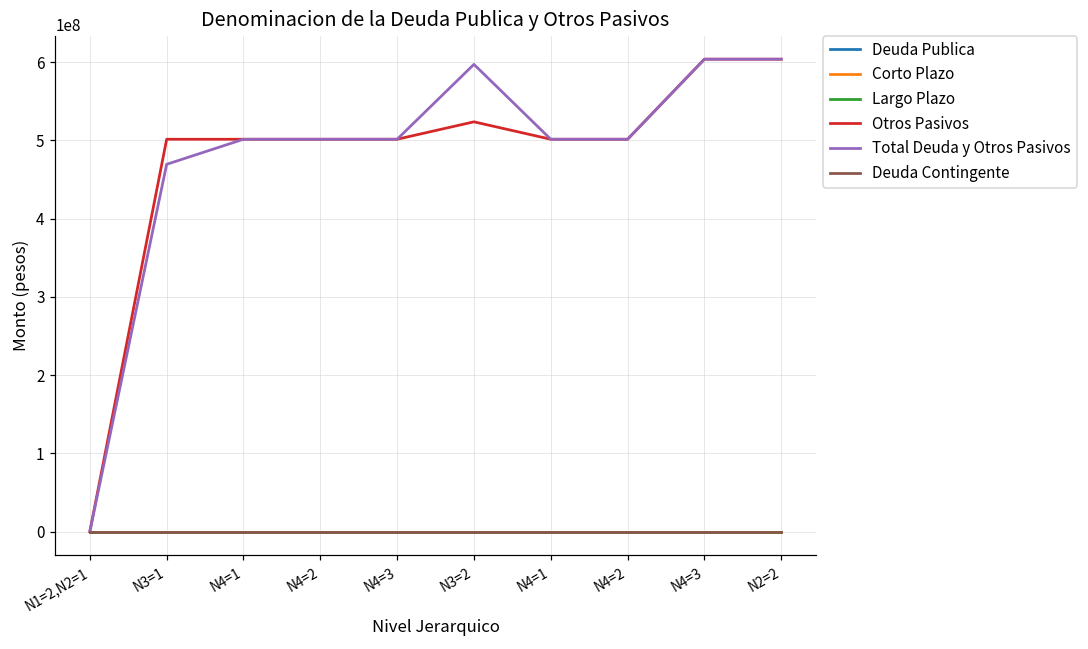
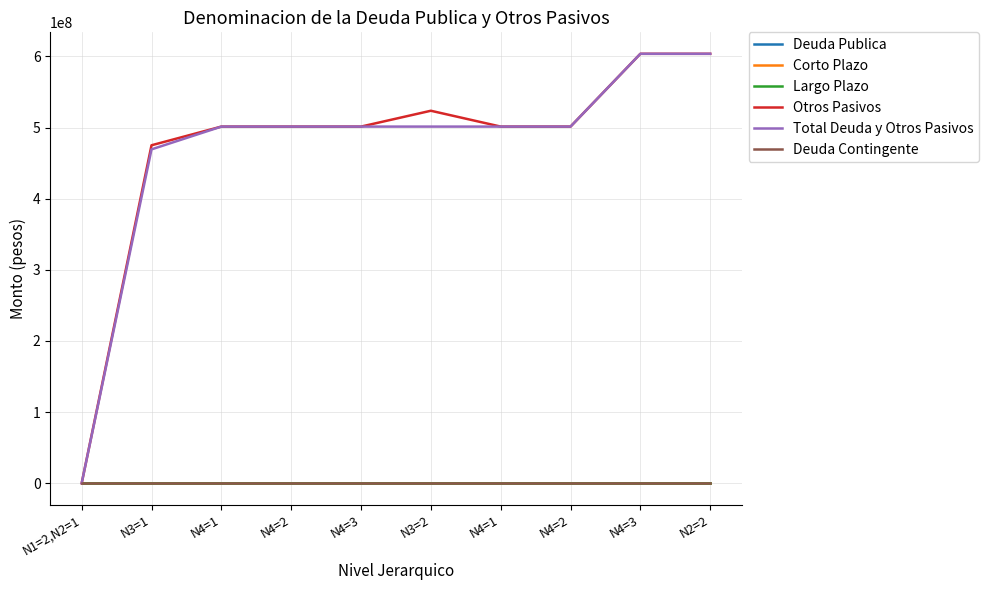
  {
    "Deuda Contingente": {
      "N3=1": 0,
      "N3=2": 0,
      "N2=2": 0
    },
    "Otros Pasivos": {
-     "N3=1": 500000000,
+     "N3=1": 480000000,
      "N3=2": 520000000
    },
    "Total Deuda y Otros Pasivos": {
      "N3=1": 470000000,
-     "N3=2": 600000000
+     "N3=2": 500000000
    }
  }
